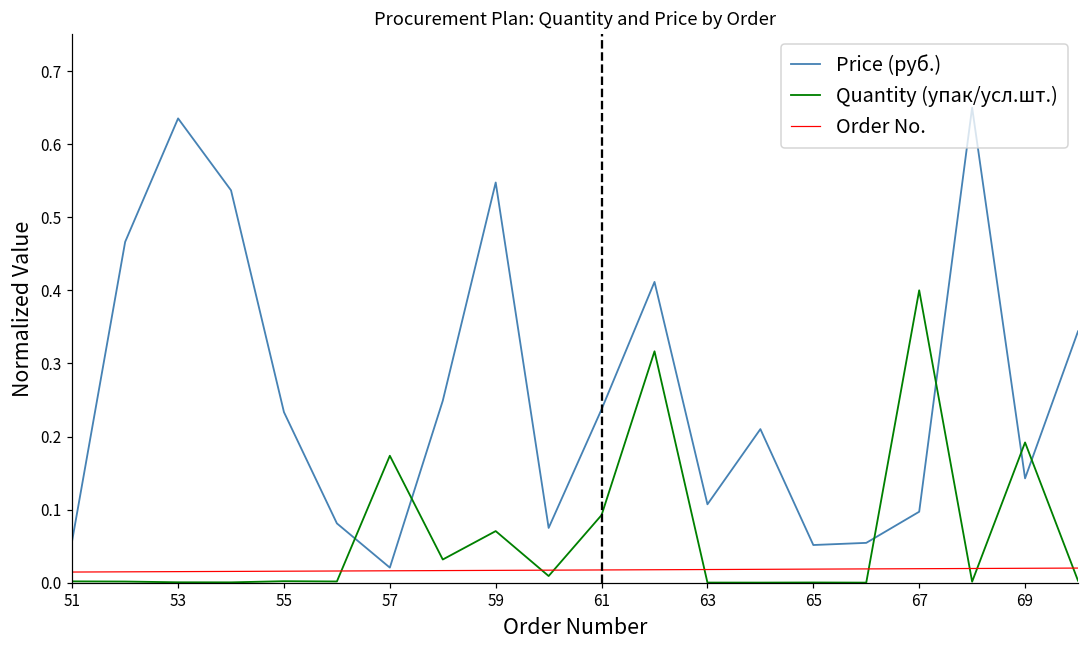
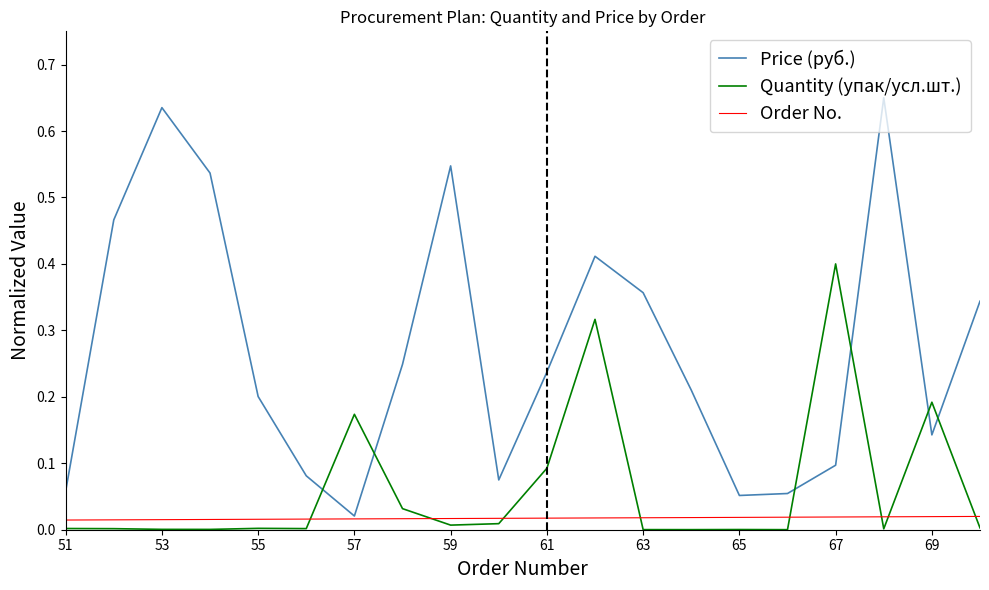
  {
    "Price (руб.)": {
      "51": 0.06,
      "53": 0.64,
-     "55": 0.23,
+     "55": 0.20,
      "57": 0.02,
      "59": 0.55,
      "61": 0.24,
-     "63": 0.11,
+     "63": 0.36,
      "65": 0.05,
      "67": 0.10,
      "69": 0.14
    },
    "Quantity (упак/усл.шт.)": {
      "51": 0.00,
      "53": 0.00,
      "55": 0.00,
      "57": 0.17,
-     "59": 0.07,
+     "59": 0.01,
      "61": 0.09,
      "63": 0.00,
      "65": 0.00,
      "67": 0.40,
      "69": 0.19
    },
    "Order No.": {
      "51": 0.01,
      "53": 0.02,
      "55": 0.02,
      "57": 0.02,
      "59": 0.02,
      "61": 0.02,
      "63": 0.02,
      "65": 0.02,
      "67": 0.02,
      "69": 0.02
    }
  }
